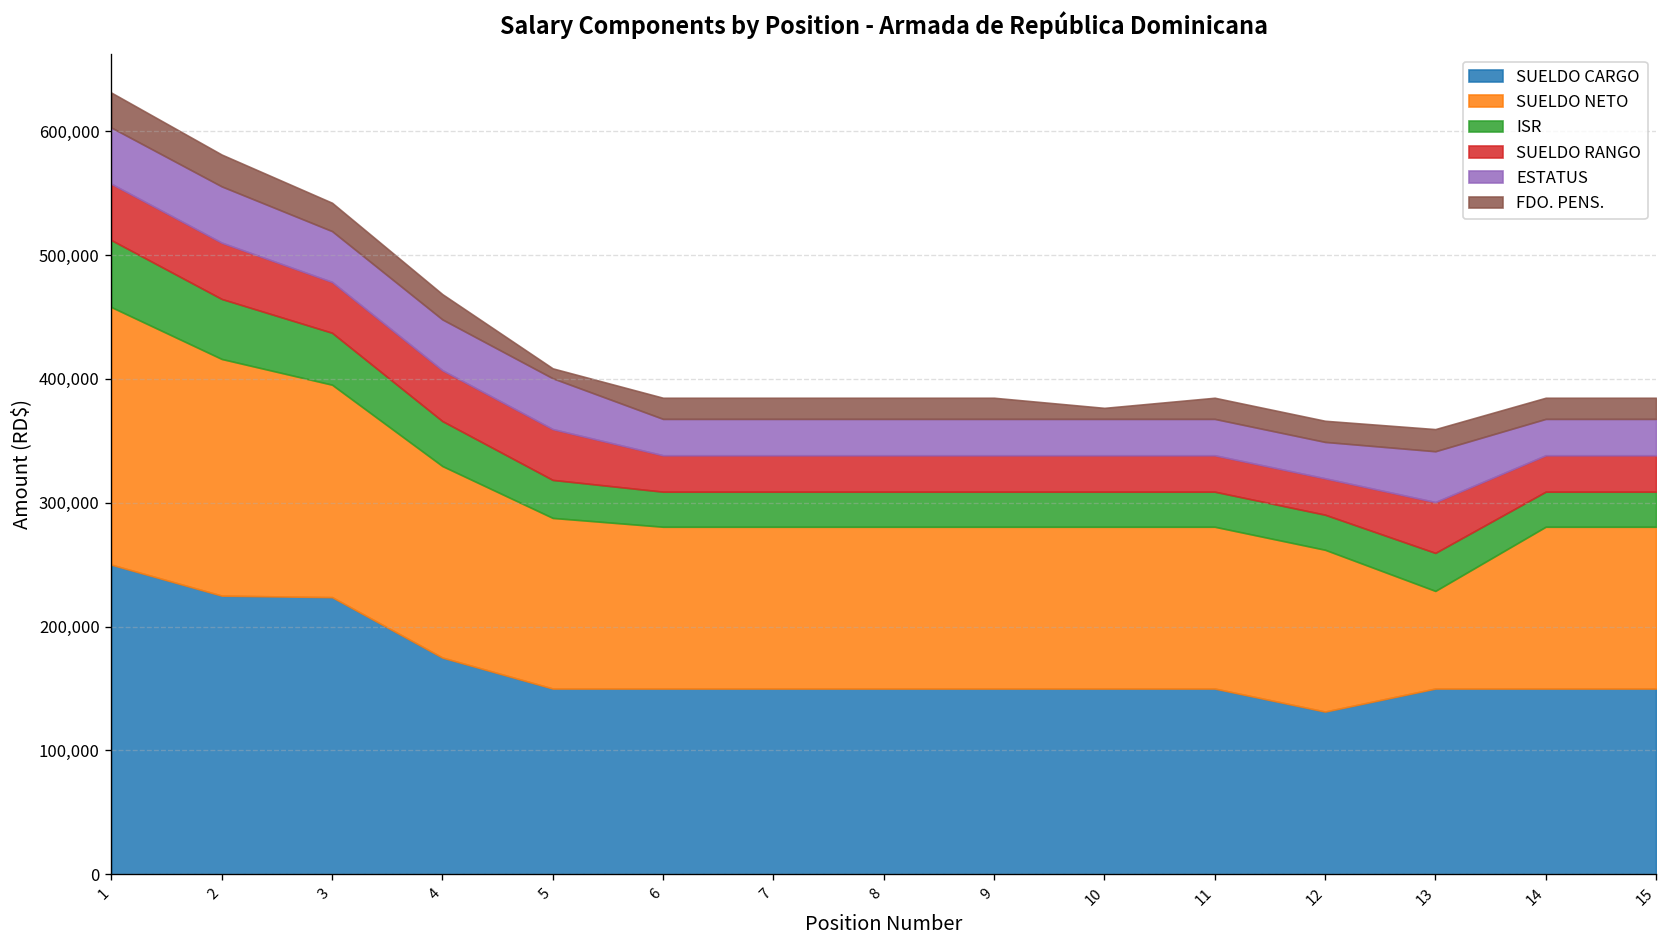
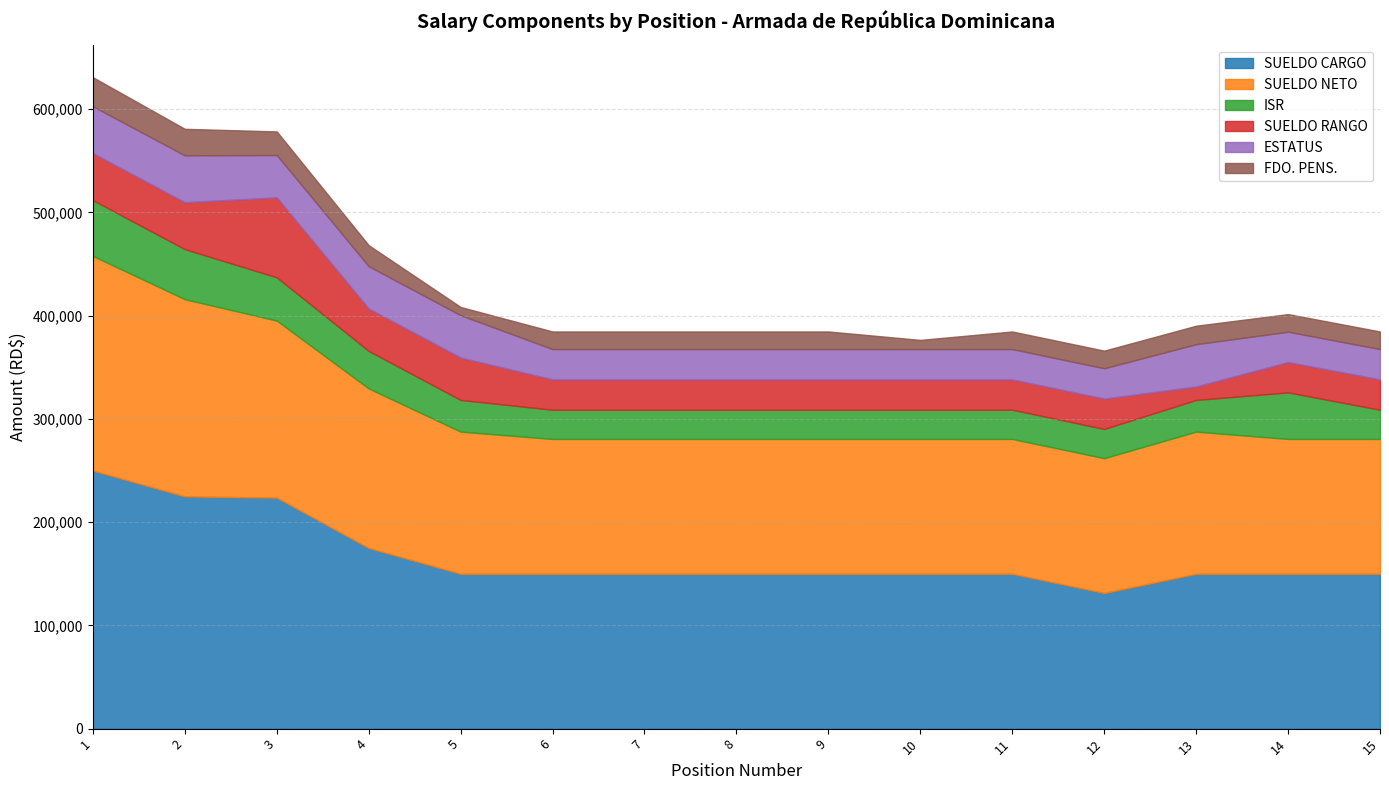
  {
    "SUELDO CARGO": {
      "1": "250,000",
      "2": "225,000",
      "3": "224,000",
      "4": "175,000",
      "5": "150,000",
      "6": "150,000",
      "7": "150,000",
      "8": "150,000",
      "9": "150,000",
      "10": "150,000",
      "11": "150,000",
      "12": "131,000",
      "13": "150,000",
      "14": "150,000",
      "15": "150,000"
    },
    "SUELDO NETO": {
      "1": "208,000",
      "2": "191,000",
      "3": "171,000",
      "4": "155,000",
      "5": "138,000",
      "6": "131,000",
      "7": "131,000",
      "8": "131,000",
      "9": "131,000",
      "10": "131,000",
      "11": "131,000",
      "12": "131,000",
-     "13": "79,000",
+     "13": "138,000",
      "14": "131,000",
      "15": "131,000"
    },
    "ISR": {
      "1": "54,000",
      "2": "48,000",
      "3": "42,000",
      "4": "36,000",
      "5": "31,000",
      "6": "28,000",
      "7": "28,000",
      "8": "28,000",
      "9": "28,000",
      "10": "28,000",
      "11": "28,000",
      "12": "28,000",
      "13": "31,000",
-     "14": "28,000",
+     "14": "45,000",
      "15": "28,000"
    },
    "SUELDO RANGO": {
      "1": "45,000",
      "2": "45,000",
-     "3": "41,000",
+     "3": "77,000",
      "4": "41,000",
      "5": "41,000",
      "6": "29,000",
      "7": "29,000",
      "8": "29,000",
      "9": "29,000",
      "10": "29,000",
      "11": "29,000",
      "12": "29,000",
-     "13": "41,000",
+     "13": "13,000",
      "14": "29,000",
      "15": "29,000"
    },
    "ESTATUS": {
      "1": "45,000",
      "2": "45,000",
      "3": "41,000",
      "4": "41,000",
      "5": "41,000",
      "6": "29,000",
      "7": "29,000",
      "8": "29,000",
      "9": "29,000",
      "10": "29,000",
      "11": "29,000",
      "12": "29,000",
      "13": "41,000",
      "14": "29,000",
      "15": "29,000"
    },
    "FDO. PENS.": {
      "1": "28,000",
      "2": "26,000",
      "3": "23,000",
      "4": "20,000",
      "5": "8,000",
      "6": "17,000",
      "7": "17,000",
      "8": "17,000",
      "9": "17,000",
      "10": "9,000",
      "11": "17,000",
      "12": "17,000",
      "13": "18,000",
      "14": "17,000",
      "15": "17,000"
    }
  }
